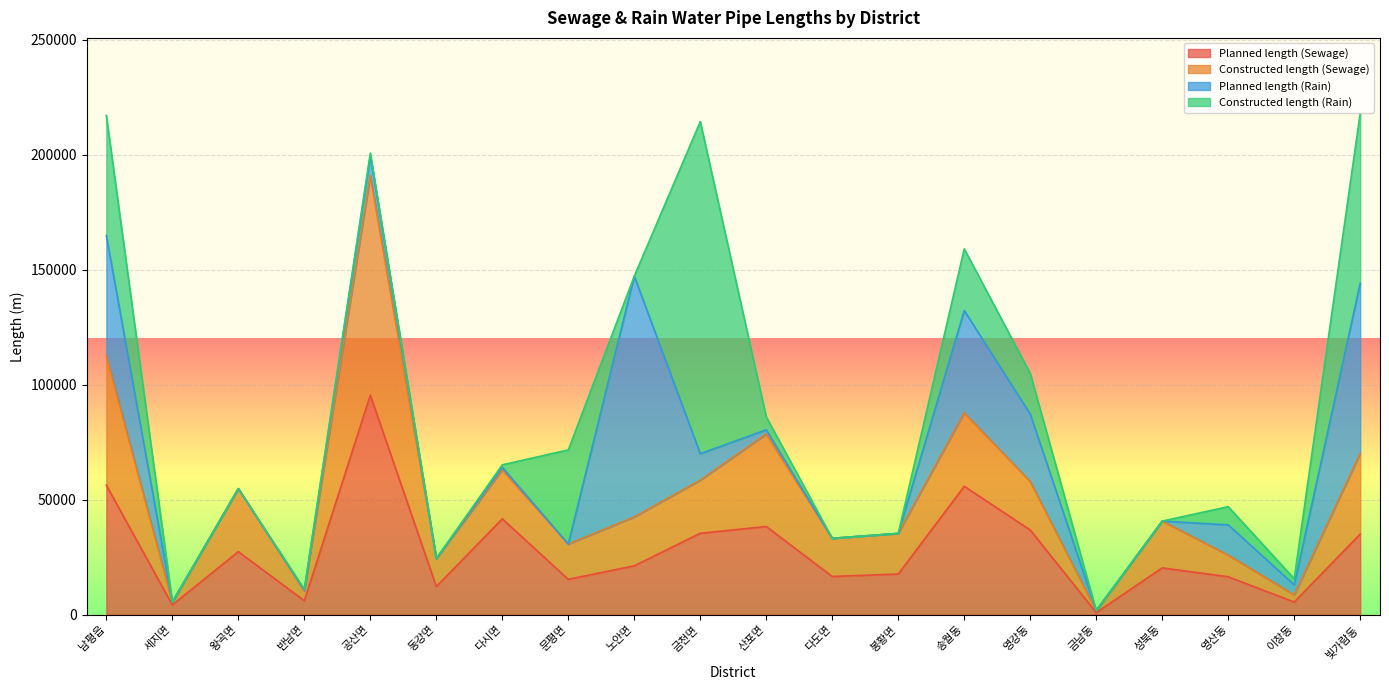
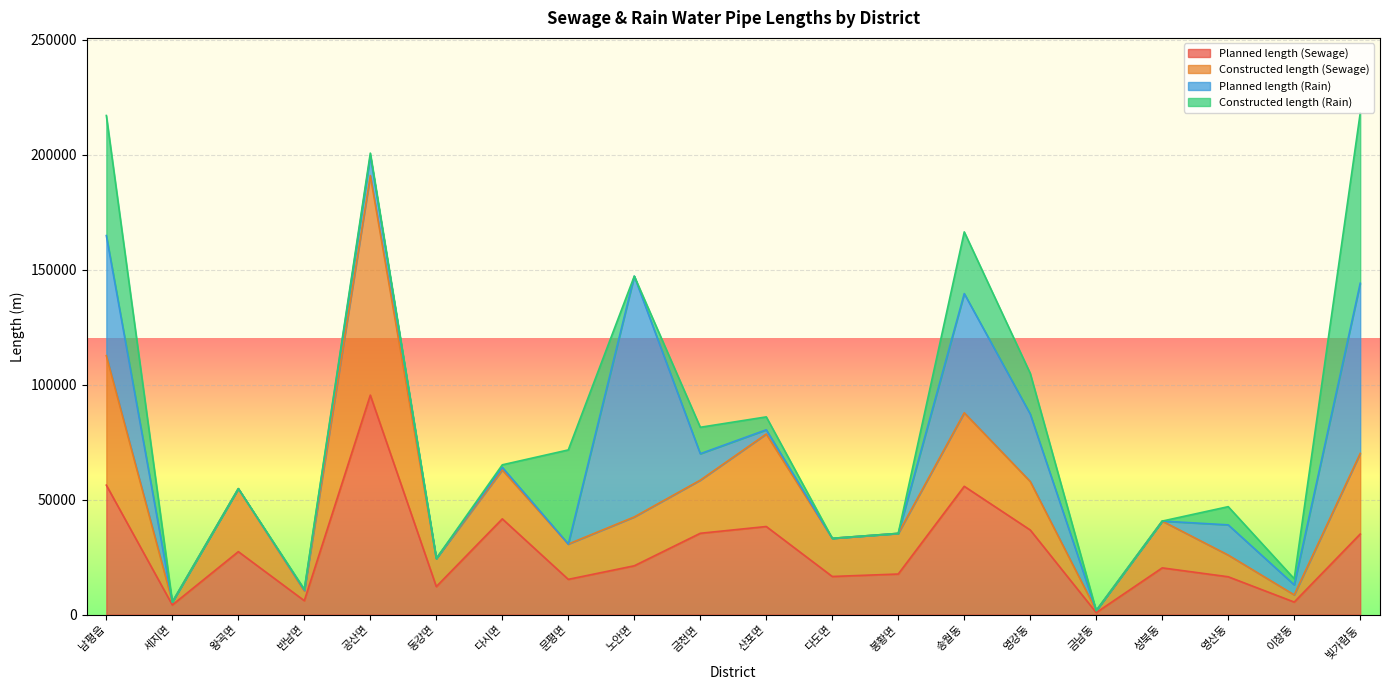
  {
    "Planned length (Rain)": {
      "남평읍": 52000,
      "공산면": 9000,
      "금천면": 11000,
      "산포면": 2000,
-     "송월동": 44000,
+     "송월동": 52000,
      "영강동": 29000,
      "영산동": 13000,
      "이창동": 4000,
      "빛가람동": 74000
    },
    "Constructed length (Rain)": {
      "남평읍": 52000,
      "공산면": 1000,
      "다시면": 1000,
      "문평면": 41000,
-     "금천면": 144000,
+     "금천면": 11000,
      "산포면": 6000,
      "송월동": 27000,
      "영강동": 18000,
      "영산동": 8000,
      "이창동": 3000,
      "빛가람동": 74000
    }
  }
